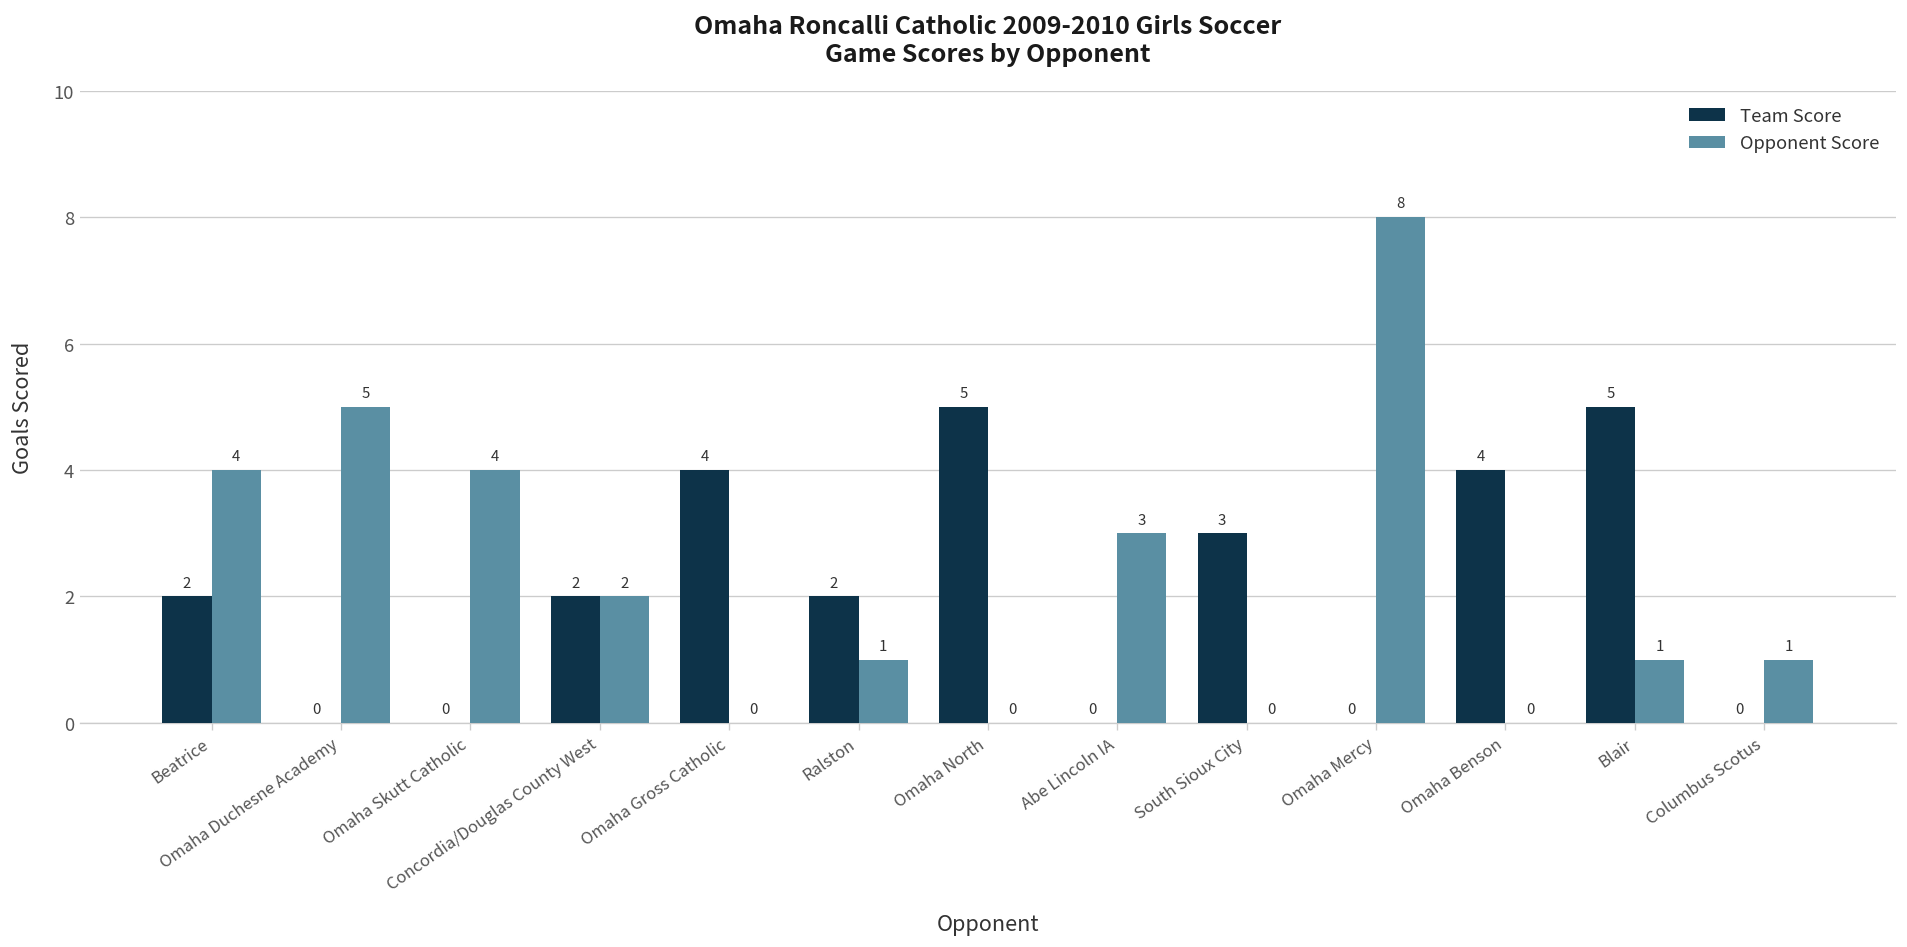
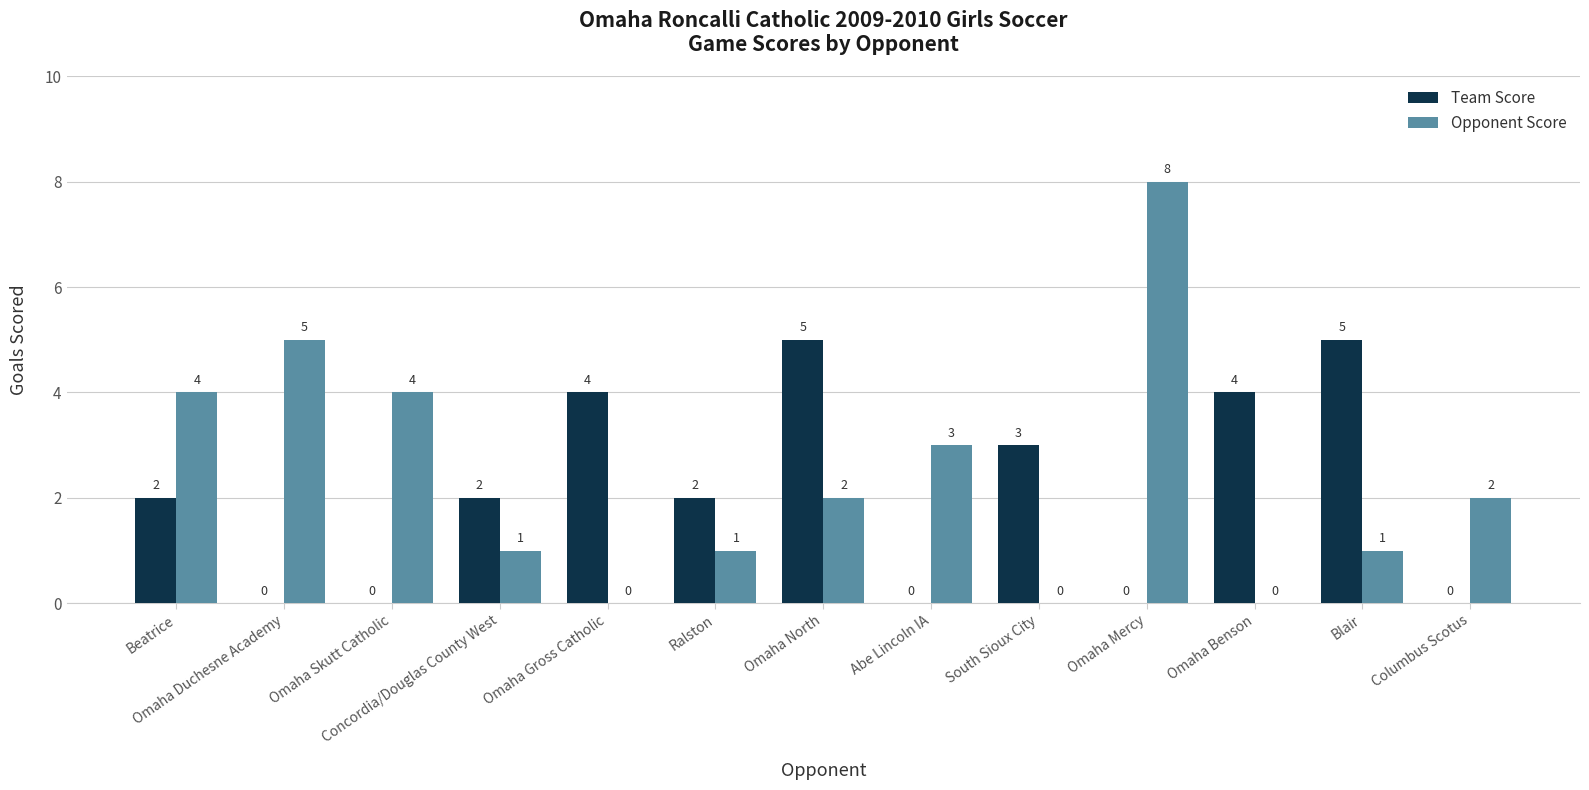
  {
    "Team Score": {
      "Beatrice": 2,
      "Omaha Duchesne Academy": 0,
      "Omaha Skutt Catholic": 0,
      "Concordia/Douglas County West": 2,
      "Omaha Gross Catholic": 4,
      "Ralston": 2,
      "Omaha North": 5,
      "Abe Lincoln IA": 0,
      "South Sioux City": 3,
      "Omaha Mercy": 0,
      "Omaha Benson": 4,
      "Blair": 5,
      "Columbus Scotus": 0
    },
    "Opponent Score": {
      "Beatrice": 4,
      "Omaha Duchesne Academy": 5,
      "Omaha Skutt Catholic": 4,
-     "Concordia/Douglas County West": 2,
+     "Concordia/Douglas County West": 1,
      "Omaha Gross Catholic": 0,
      "Ralston": 1,
-     "Omaha North": 0,
+     "Omaha North": 2,
      "Abe Lincoln IA": 3,
      "South Sioux City": 0,
      "Omaha Mercy": 8,
      "Omaha Benson": 0,
      "Blair": 1,
-     "Columbus Scotus": 1
+     "Columbus Scotus": 2
    }
  }
